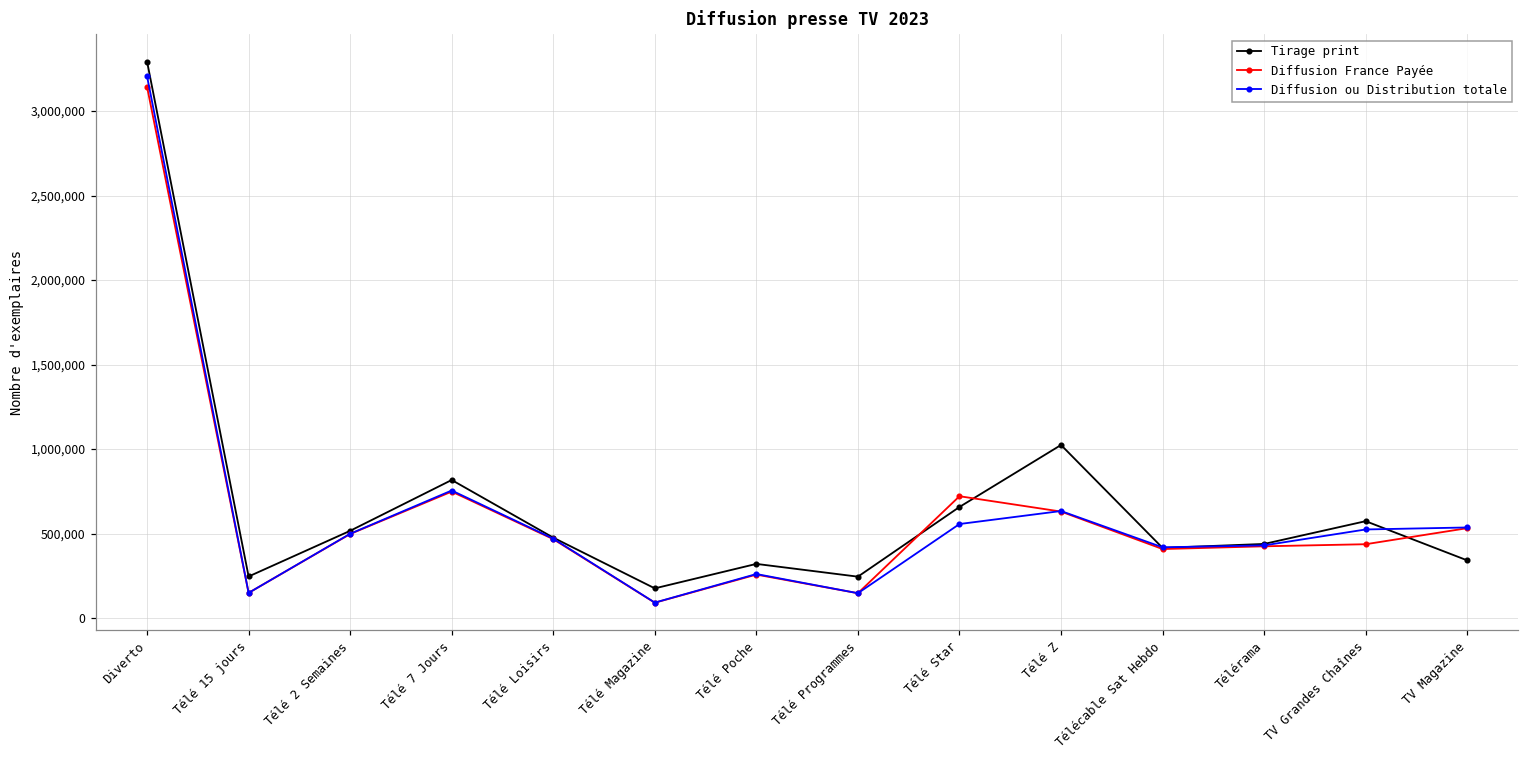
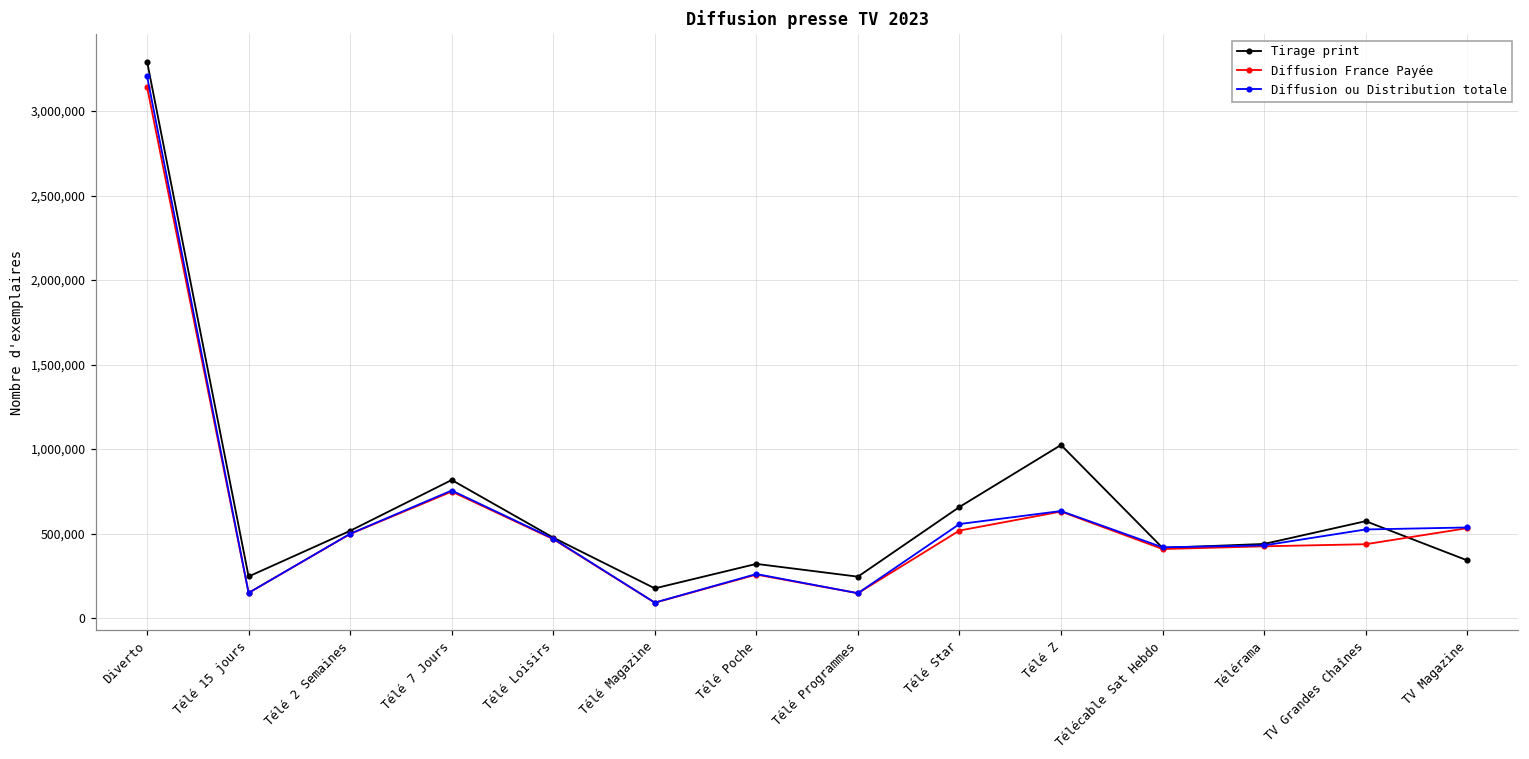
  {
    "Tirage print": {
      "Diverto": "3,290,000",
      "Télé 15 jours": "250,000",
      "Télé 2 Semaines": "520,000",
      "Télé 7 Jours": "820,000",
      "Télé Magazine": "180,000",
      "Télé Poche": "320,000",
      "Télé Programmes": "250,000",
      "Télé Star": "660,000",
      "Télé Z": "1,020,000",
      "TV Grandes Chaînes": "570,000",
      "TV Magazine": "340,000"
    },
    "Diffusion France Payée": {
      "Diverto": "3,140,000",
-     "Télé Star": "720,000",
+     "Télé Star": "520,000",
      "TV Grandes Chaînes": "440,000"
    },
    "Diffusion ou Distribution totale": {
      "Diverto": "3,210,000",
      "Télé Star": "560,000",
      "TV Grandes Chaînes": "520,000"
    }
  }
